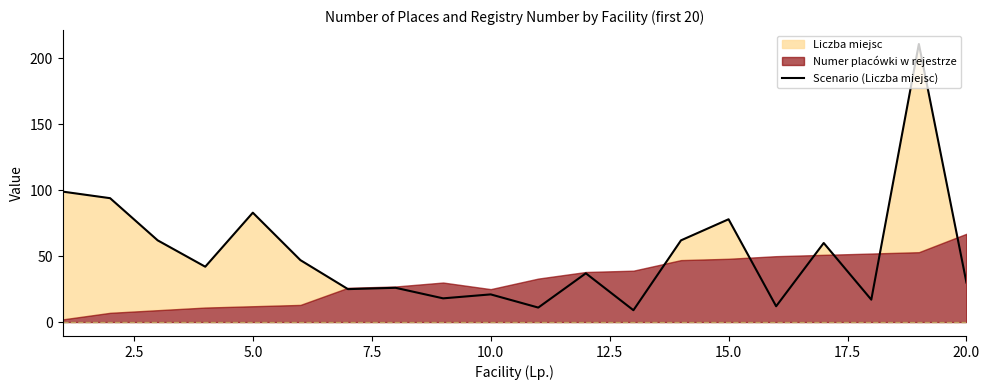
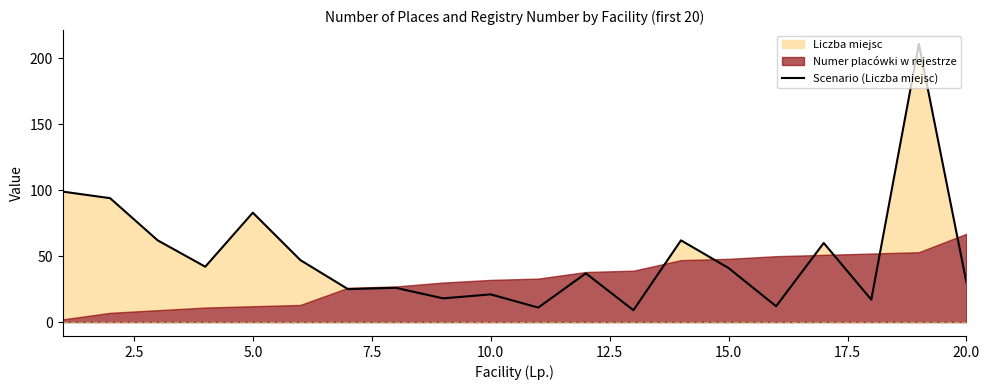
  {
    "Scenario (Liczba miejsc)": {
      "5.0": 83,
      "10.0": 21,
-     "15.0": 78,
+     "15.0": 41,
      "20.0": 30
    },
    "Numer placówki w rejestrze": {
      "5.0": 12,
-     "10.0": 25,
+     "10.0": 32,
      "15.0": 48,
      "20.0": 67
    }
  }
